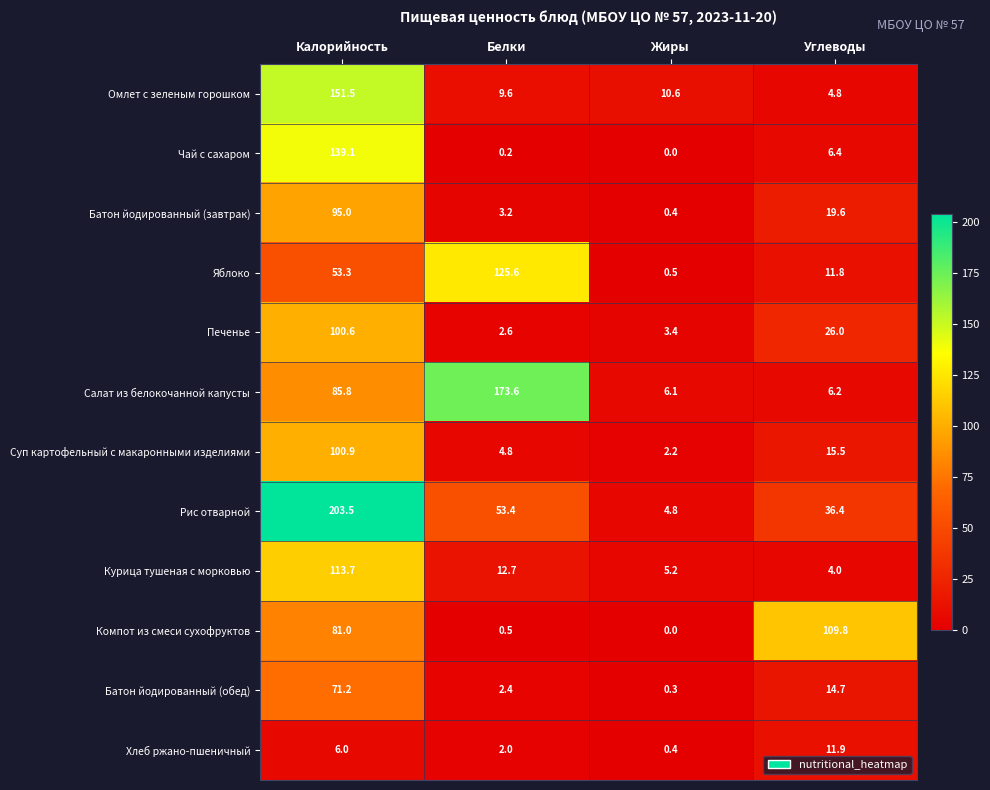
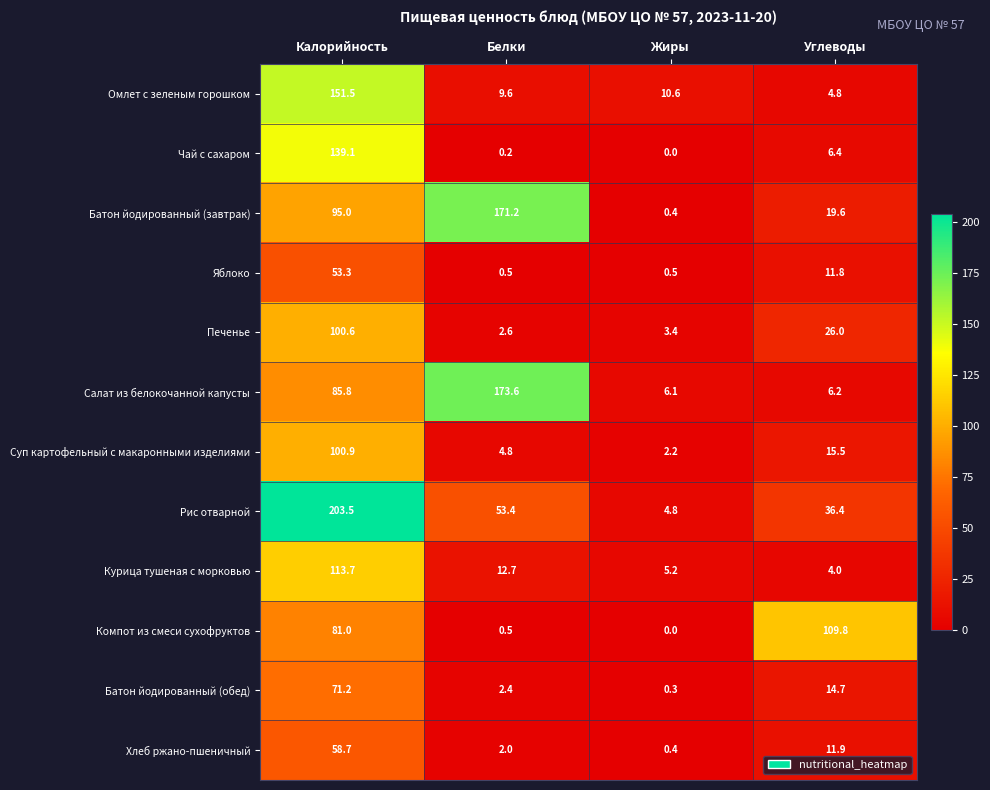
  {
    "Омлет с зеленым горошком": {
      "Калорийность": 151.5,
      "Белки": 9.6,
      "Жиры": 10.6,
      "Углеводы": 4.8
    },
    "Чай с сахаром": {
      "Калорийность": 139.1,
      "Белки": 0.2,
      "Жиры": 0.0,
      "Углеводы": 6.4
    },
    "Батон йодированный (завтрак)": {
      "Калорийность": 95.0,
-     "Белки": 3.2,
+     "Белки": 171.2,
      "Жиры": 0.4,
      "Углеводы": 19.6
    },
    "Яблоко": {
      "Калорийность": 53.3,
-     "Белки": 125.6,
+     "Белки": 0.5,
      "Жиры": 0.5,
      "Углеводы": 11.8
    },
    "Печенье": {
      "Калорийность": 100.6,
      "Белки": 2.6,
      "Жиры": 3.4,
      "Углеводы": 26.0
    },
    "Салат из белокочанной капусты": {
      "Калорийность": 85.8,
      "Белки": 173.6,
      "Жиры": 6.1,
      "Углеводы": 6.2
    },
    "Суп картофельный с макаронными изделиями": {
      "Калорийность": 100.9,
      "Белки": 4.8,
      "Жиры": 2.2,
      "Углеводы": 15.5
    },
    "Рис отварной": {
      "Калорийность": 203.5,
      "Белки": 53.4,
      "Жиры": 4.8,
      "Углеводы": 36.4
    },
    "Курица тушеная с морковью": {
      "Калорийность": 113.7,
      "Белки": 12.7,
      "Жиры": 5.2,
      "Углеводы": 4.0
    },
    "Компот из смеси сухофруктов": {
      "Калорийность": 81.0,
      "Белки": 0.5,
      "Жиры": 0.0,
      "Углеводы": 109.8
    },
    "Батон йодированный (обед)": {
      "Калорийность": 71.2,
      "Белки": 2.4,
      "Жиры": 0.3,
      "Углеводы": 14.7
    },
    "Хлеб ржано-пшеничный": {
-     "Калорийность": 6.0,
+     "Калорийность": 58.7,
      "Белки": 2.0,
      "Жиры": 0.4,
      "Углеводы": 11.9
    }
  }
